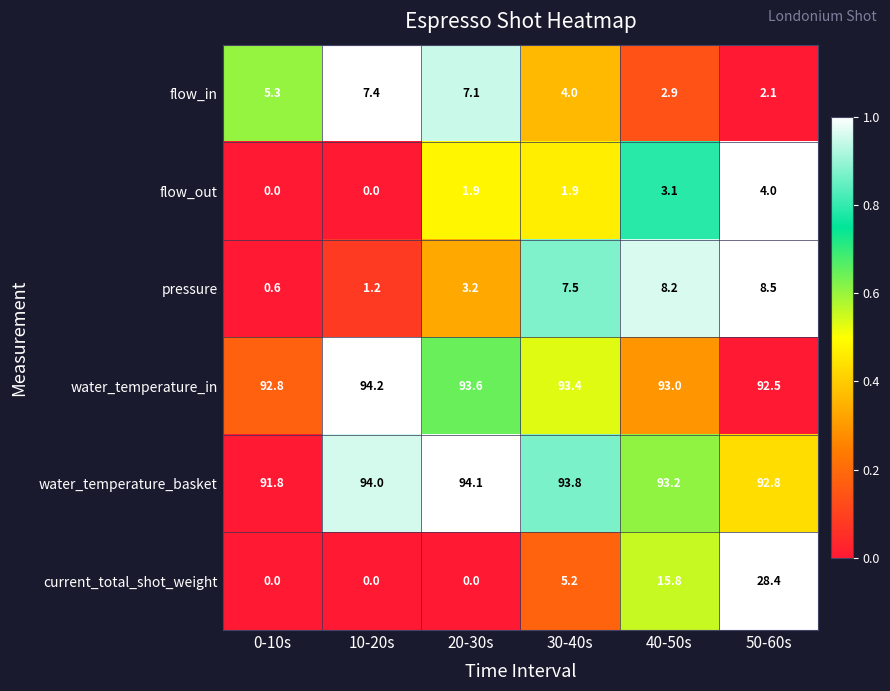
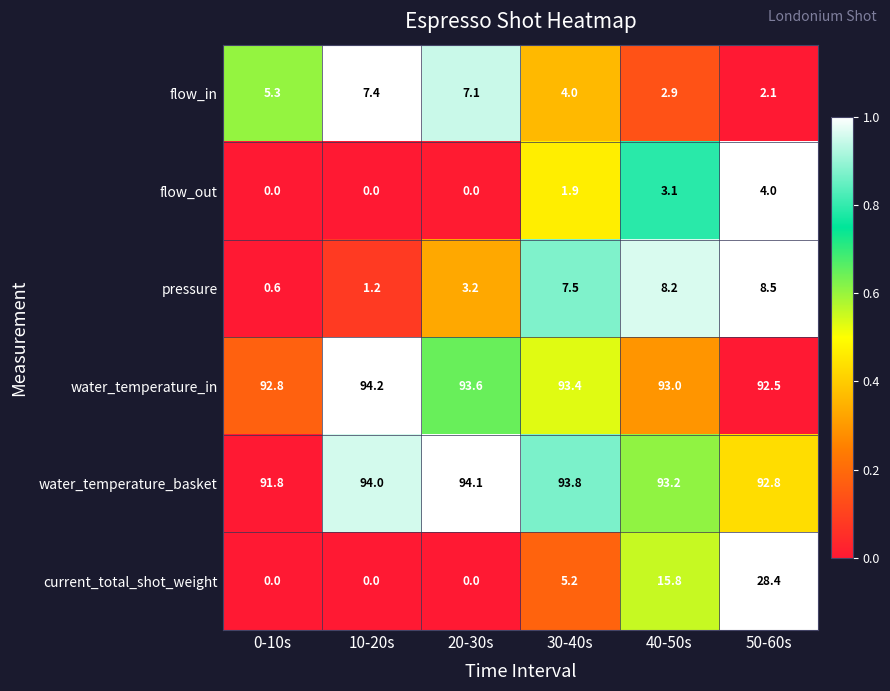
  {
    "flow_in": {
      "0-10s": 5.3,
      "10-20s": 7.4,
      "20-30s": 7.1,
      "30-40s": 4.0,
      "40-50s": 2.9,
      "50-60s": 2.1
    },
    "flow_out": {
      "0-10s": 0.0,
      "10-20s": 0.0,
-     "20-30s": 1.9,
+     "20-30s": 0.0,
      "30-40s": 1.9,
      "40-50s": 3.1,
      "50-60s": 4.0
    },
    "pressure": {
      "0-10s": 0.6,
      "10-20s": 1.2,
      "20-30s": 3.2,
      "30-40s": 7.5,
      "40-50s": 8.2,
      "50-60s": 8.5
    },
    "water_temperature_in": {
      "0-10s": 92.8,
      "10-20s": 94.2,
      "20-30s": 93.6,
      "30-40s": 93.4,
      "40-50s": 93.0,
      "50-60s": 92.5
    },
    "water_temperature_basket": {
      "0-10s": 91.8,
      "10-20s": 94.0,
      "20-30s": 94.1,
      "30-40s": 93.8,
      "40-50s": 93.2,
      "50-60s": 92.8
    },
    "current_total_shot_weight": {
      "0-10s": 0.0,
      "10-20s": 0.0,
      "20-30s": 0.0,
      "30-40s": 5.2,
      "40-50s": 15.8,
      "50-60s": 28.4
    }
  }
